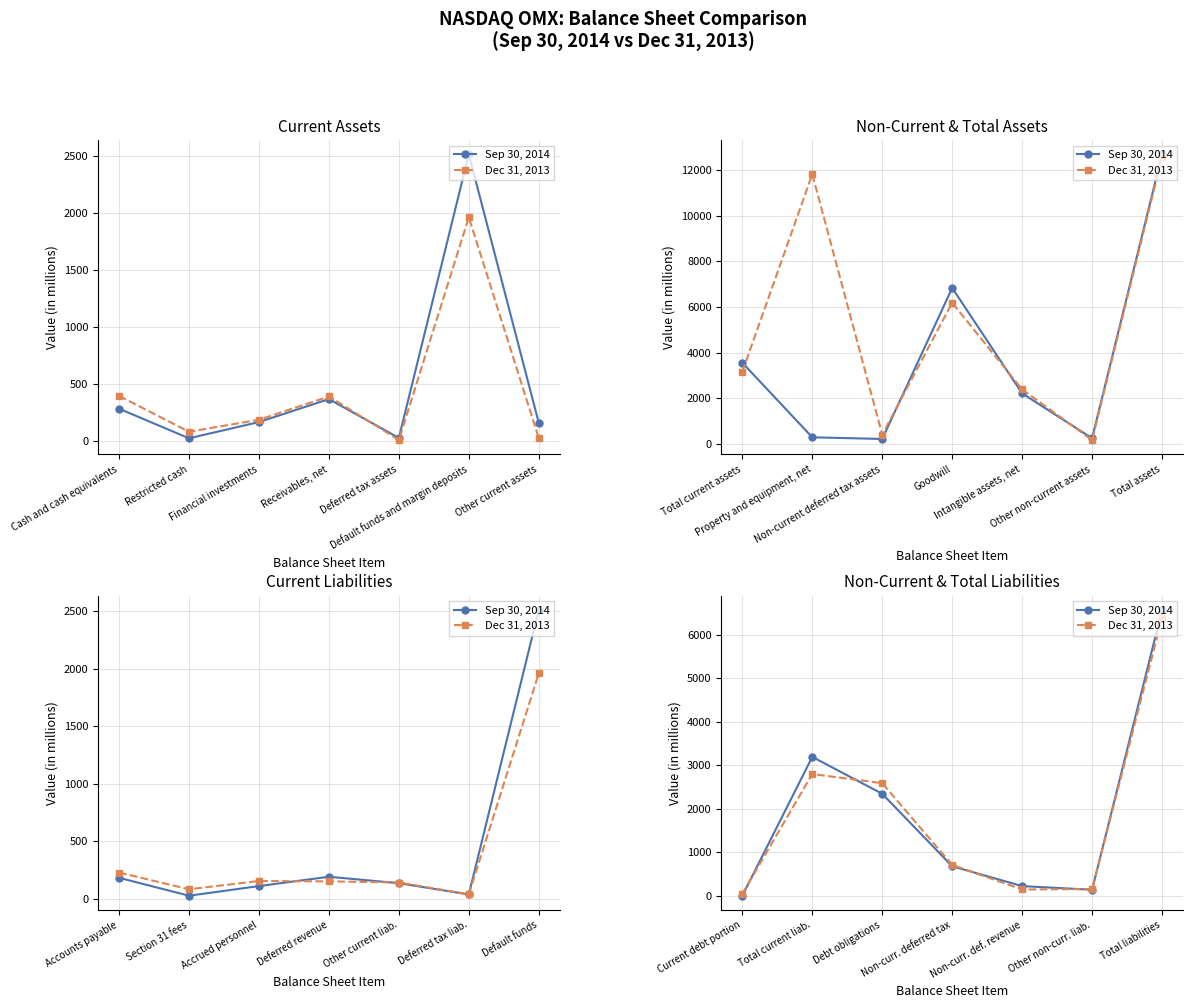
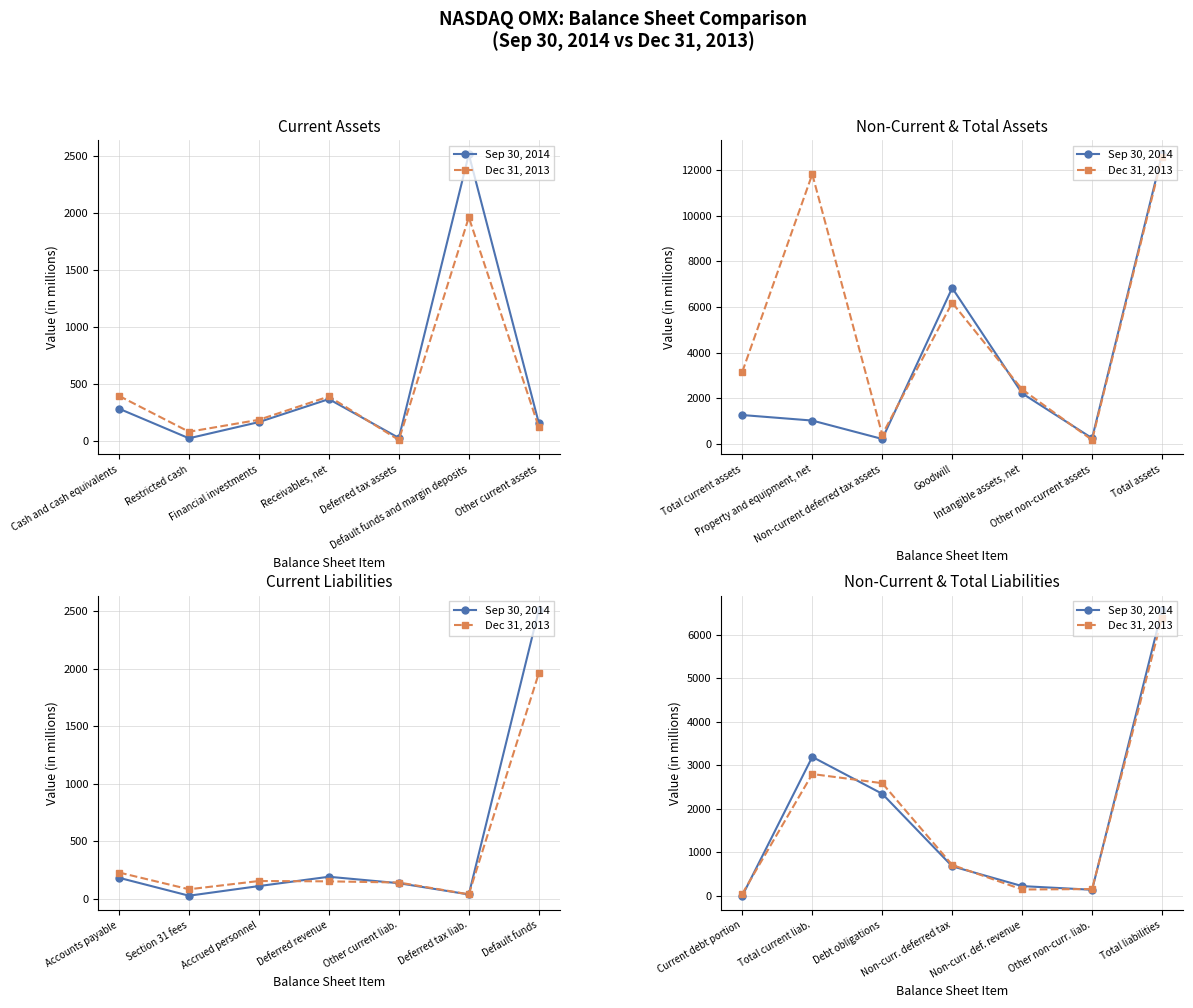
  {
    "Current Assets": {
      "Sep 30, 2014": {
        "Cash and cash equivalents": 290,
        "Restricted cash": 30,
        "Receivables, net": 370,
        "Other current assets": 160
      },
      "Dec 31, 2013": {
        "Cash and cash equivalents": 400,
        "Restricted cash": 80,
        "Receivables, net": 390,
        "Default funds and margin deposits": 1960,
-       "Other current assets": 30
+       "Other current assets": 130
      }
    },
    "Non-Current & Total Assets": {
      "Sep 30, 2014": {
-       "Total current assets": 3600,
-       "Property and equipment, net": 300,
+       "Total current assets": 1300,
+       "Property and equipment, net": 1000,
        "Non-current deferred tax assets": 200,
        "Goodwill": 6800,
        "Intangible assets, net": 2200
      },
      "Dec 31, 2013": {
        "Total current assets": 3200,
        "Property and equipment, net": 11800,
        "Non-current deferred tax assets": 400,
        "Goodwill": 6200,
        "Intangible assets, net": 2400
      }
    },
    "Current Liabilities": {
      "Sep 30, 2014": {
        "Accounts payable": 180,
        "Section 31 fees": 30,
        "Accrued personnel": 110,
        "Deferred revenue": 190
      },
      "Dec 31, 2013": {
        "Accounts payable": 230,
        "Section 31 fees": 80,
        "Accrued personnel": 150,
        "Deferred revenue": 150,
        "Default funds": 1960
      }
    },
    "Non-Current & Total Liabilities": {
      "Sep 30, 2014": {
        "Total current liab.": 3200,
        "Debt obligations": 2300,
        "Non-curr. def. revenue": 200
      },
      "Dec 31, 2013": {
        "Total current liab.": 2800,
        "Debt obligations": 2600,
        "Non-curr. def. revenue": 100
      }
    }
  }
